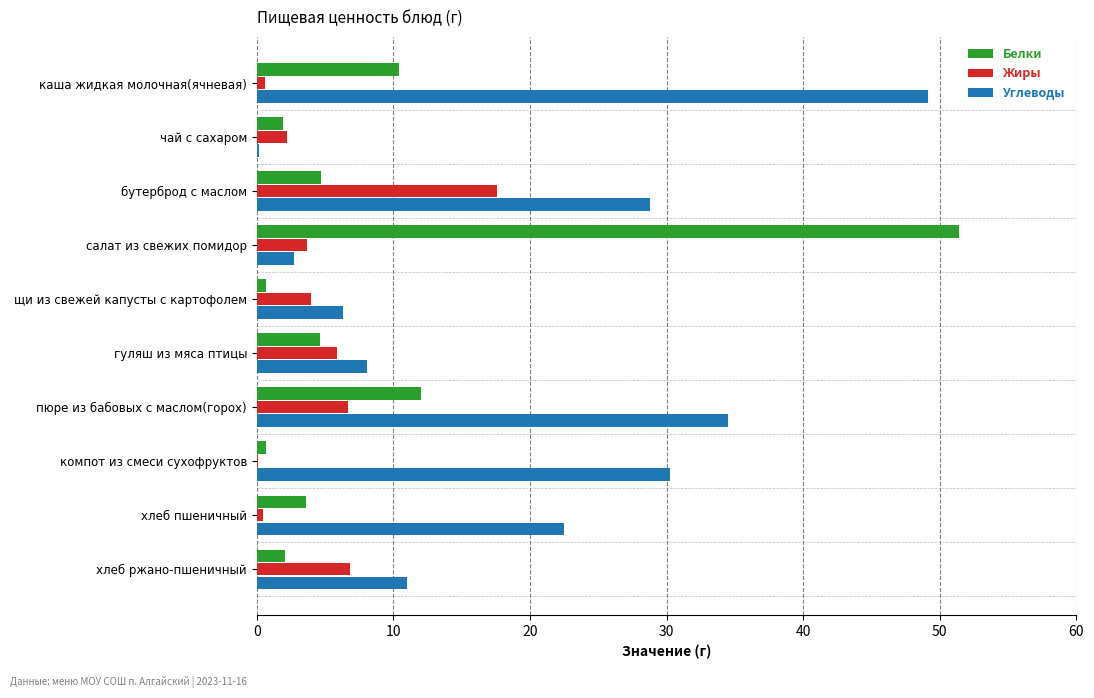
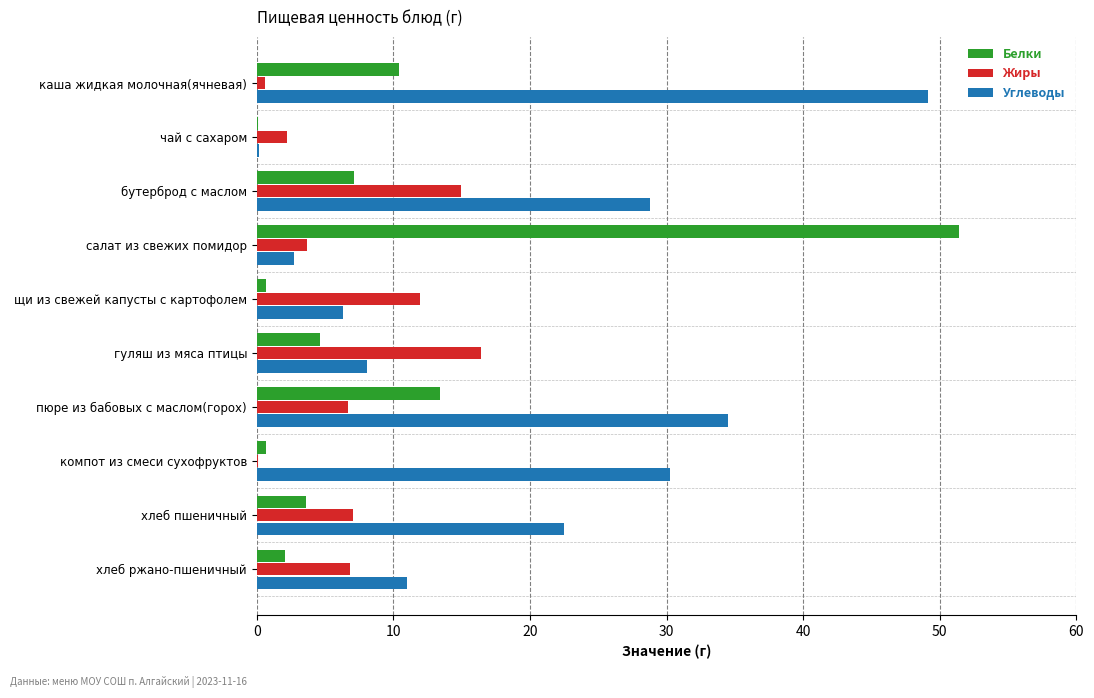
  {
    "Белки": {
      "каша жидкая молочная(ячневая)": 10.4,
-     "чай с сахаром": 1.9,
-     "бутерброд с маслом": 4.7,
+     "чай с сахаром": 0.1,
+     "бутерброд с маслом": 7.2,
      "салат из свежих помидор": 51.4,
      "щи из свежей капусты с картофолем": 0.7,
      "гуляш из мяса птицы": 4.6,
-     "пюре из бабовых с маслом(горох)": 12.0,
+     "пюре из бабовых с маслом(горох)": 13.4,
      "компот из смеси сухофруктов": 0.7,
      "хлеб пшеничный": 3.6,
      "хлеб ржано-пшеничный": 2.0
    },
    "Жиры": {
      "каша жидкая молочная(ячневая)": 0.6,
      "чай с сахаром": 2.2,
-     "бутерброд с маслом": 17.6,
+     "бутерброд с маслом": 15.0,
      "салат из свежих помидор": 3.7,
-     "щи из свежей капусты с картофолем": 4.0,
-     "гуляш из мяса птицы": 5.9,
+     "щи из свежей капусты с картофолем": 12.0,
+     "гуляш из мяса птицы": 16.4,
      "пюре из бабовых с маслом(горох)": 6.7,
-     "хлеб пшеничный": 0.5,
+     "хлеб пшеничный": 7.0,
      "хлеб ржано-пшеничный": 6.8
    },
    "Углеводы": {
      "каша жидкая молочная(ячневая)": 49.2,
      "бутерброд с маслом": 28.8,
      "салат из свежих помидор": 2.7,
      "щи из свежей капусты с картофолем": 6.3,
      "гуляш из мяса птицы": 8.1,
      "пюре из бабовых с маслом(горох)": 34.5,
      "компот из смеси сухофруктов": 30.2,
      "хлеб пшеничный": 22.5,
      "хлеб ржано-пшеничный": 11.0
    }
  }
